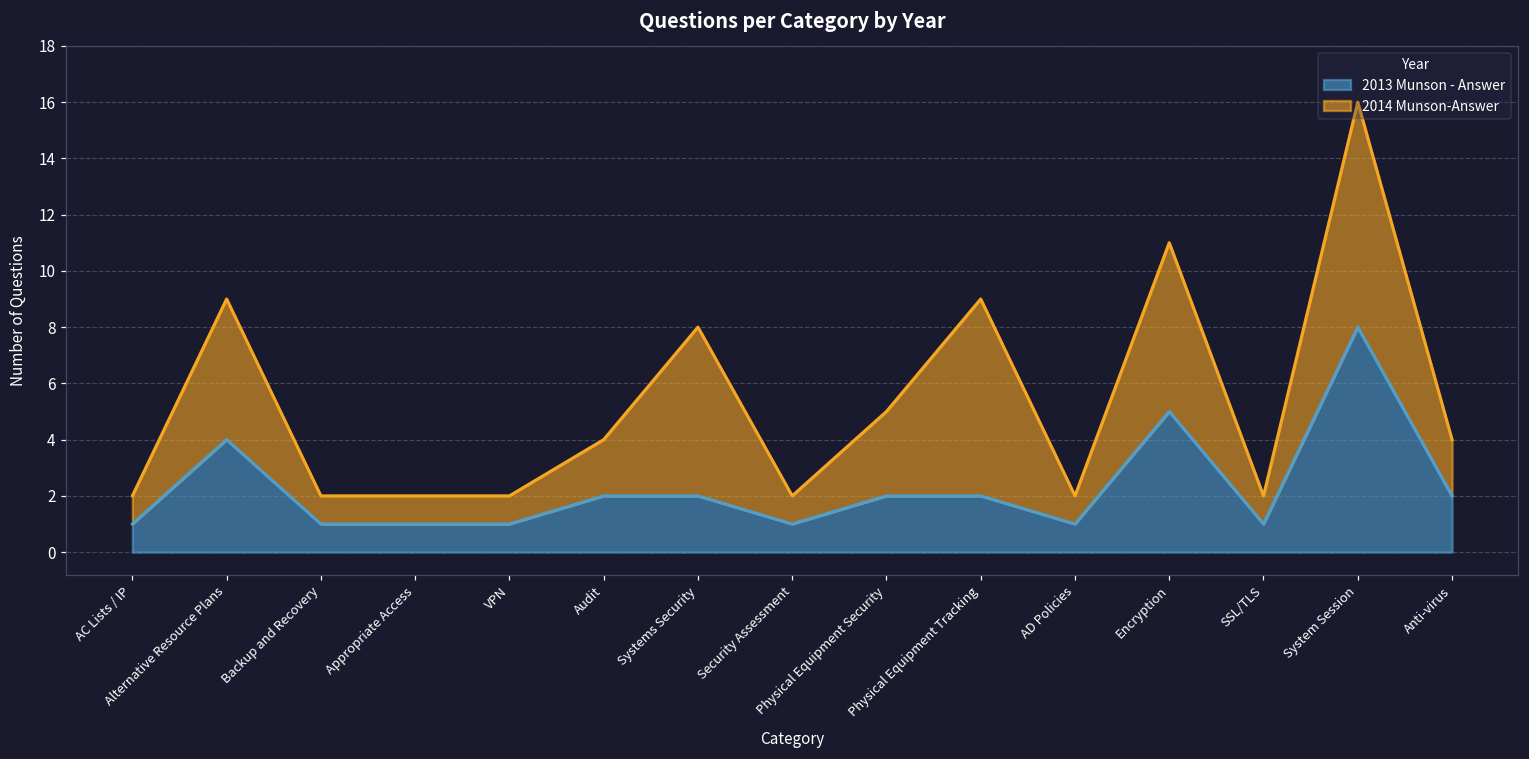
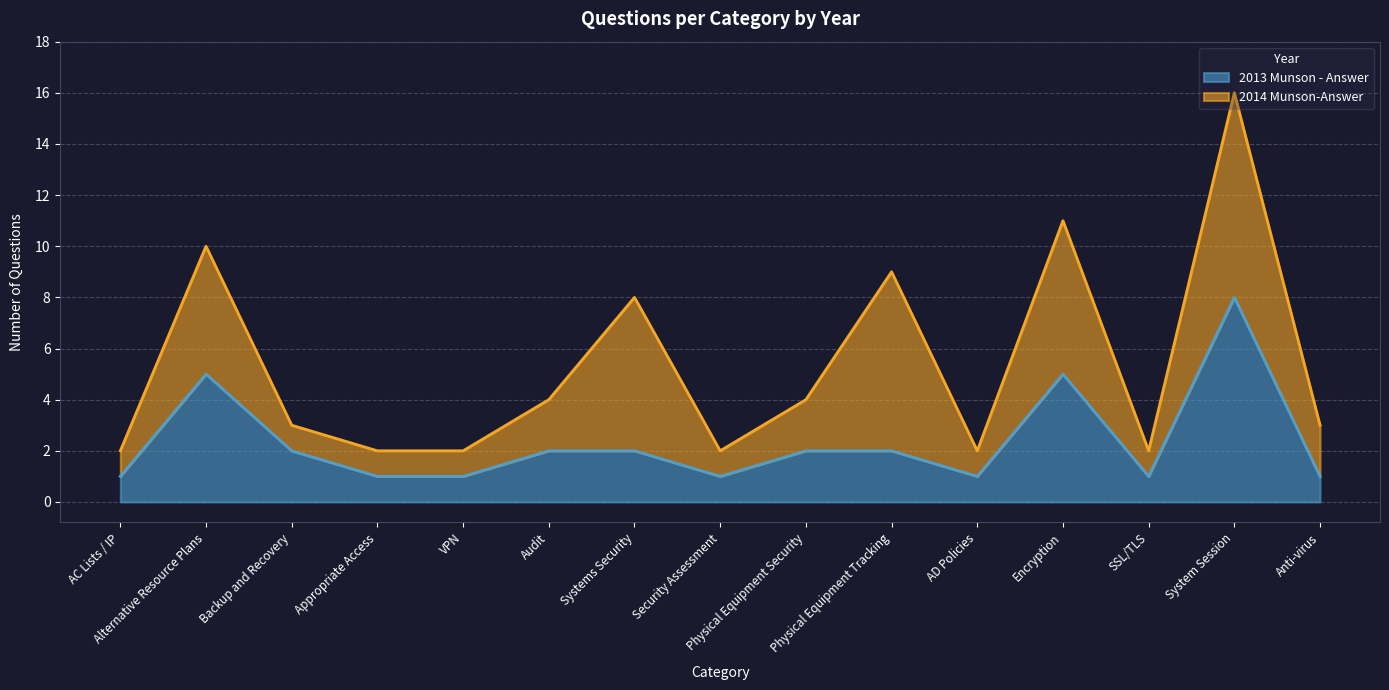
  {
    "2013 Munson - Answer": {
      "AC Lists / IP": 1,
-     "Alternative Resource Plans": 4,
-     "Backup and Recovery": 1,
+     "Alternative Resource Plans": 5,
+     "Backup and Recovery": 2,
      "Appropriate Access": 1,
      "VPN": 1,
      "Audit": 2,
      "Systems Security": 2,
      "Security Assessment": 1,
      "Physical Equipment Security": 2,
      "Physical Equipment Tracking": 2,
      "AD Policies": 1,
      "Encryption": 5,
      "SSL/TLS": 1,
      "System Session": 8,
-     "Anti-virus": 2
+     "Anti-virus": 1
    },
    "2014 Munson-Answer": {
      "AC Lists / IP": 1,
      "Alternative Resource Plans": 5,
      "Backup and Recovery": 1,
      "Appropriate Access": 1,
      "VPN": 1,
      "Audit": 2,
      "Systems Security": 6,
      "Security Assessment": 1,
-     "Physical Equipment Security": 3,
+     "Physical Equipment Security": 2,
      "Physical Equipment Tracking": 7,
      "AD Policies": 1,
      "Encryption": 6,
      "SSL/TLS": 1,
      "Anti-virus": 2
    }
  }
